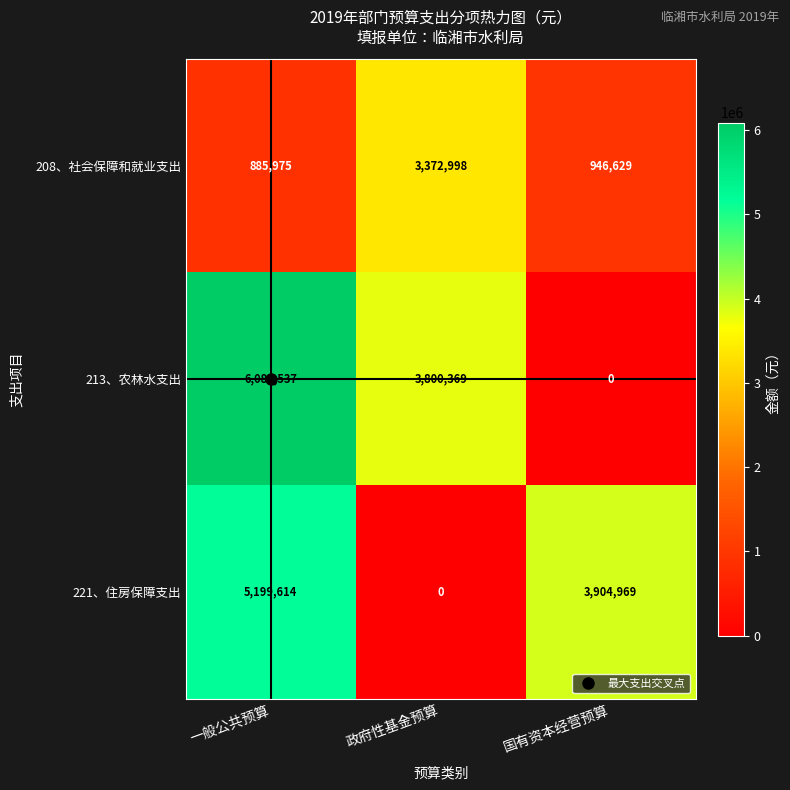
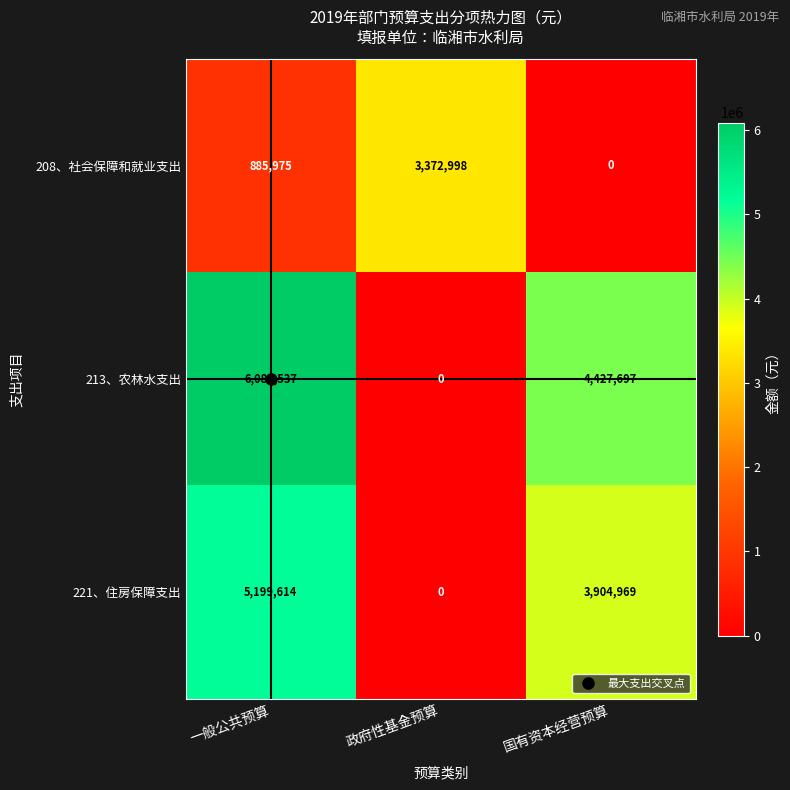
  {
    "208、社会保障和就业支出": {
      "一般公共预算": "885,975",
      "政府性基金预算": "3,372,998",
-     "国有资本经营预算": "946,629"
+     "国有资本经营预算": "0"
    },
    "213、农林水支出": {
-     "政府性基金预算": "3,800,369",
-     "国有资本经营预算": "0"
+     "政府性基金预算": "0",
+     "国有资本经营预算": "4,427,697"
    },
    "221、住房保障支出": {
      "一般公共预算": "5,199,614",
      "政府性基金预算": "0",
      "国有资本经营预算": "3,904,969"
    }
  }
